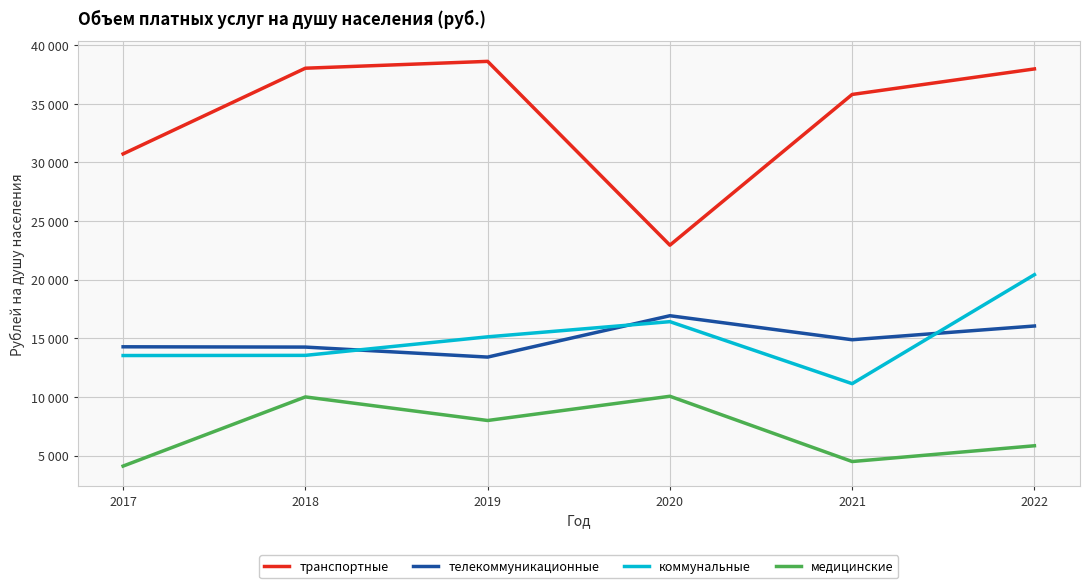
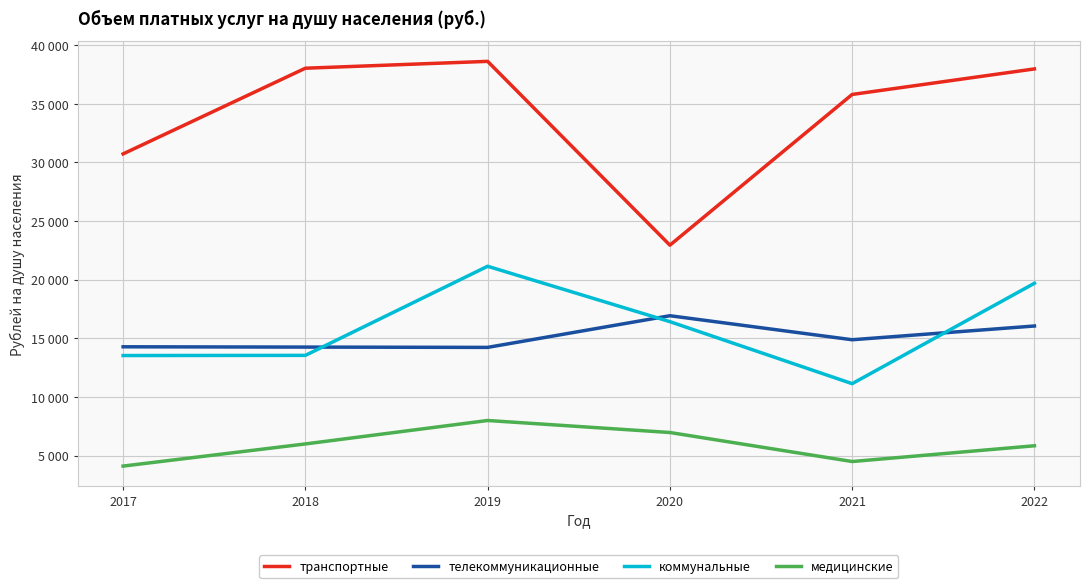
  {
    "транспортные": {
      "2017": 30700,
      "2018": 38000,
      "2019": 38600,
      "2020": 22900,
      "2021": 35800,
      "2022": 38000
    },
    "телекоммуникационные": {
      "2017": 14300,
      "2018": 14300,
-     "2019": 13400,
+     "2019": 14200,
      "2020": 16900,
      "2021": 14900,
      "2022": 16000
    },
    "коммунальные": {
      "2017": 13500,
      "2018": 13500,
-     "2019": 15100,
+     "2019": 21100,
      "2020": 16400,
      "2021": 11100,
-     "2022": 20400
+     "2022": 19700
    },
    "медицинские": {
      "2017": 4100,
-     "2018": 10000,
+     "2018": 6000,
      "2019": 8000,
-     "2020": 10100,
+     "2020": 7000,
      "2021": 4500,
      "2022": 5800
    }
  }
